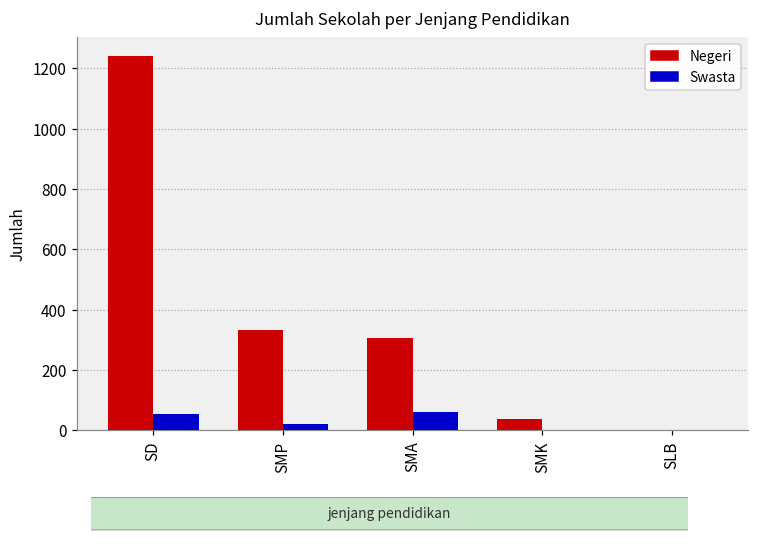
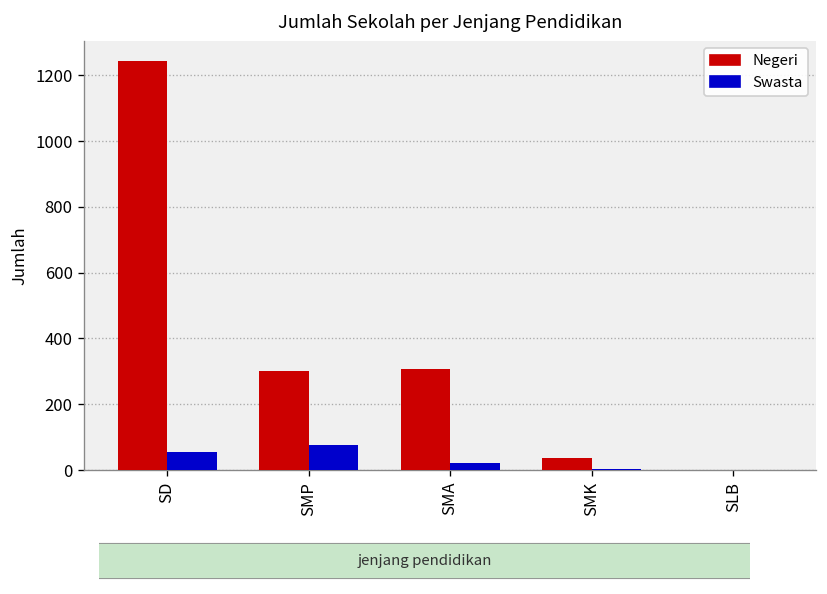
  {
    "Negeri": {
      "SD": 1240,
-     "SMP": 330,
+     "SMP": 300,
      "SMA": 310,
      "SMK": 40,
      "SLB": 0
    },
    "Swasta": {
      "SD": 60,
-     "SMP": 20,
-     "SMA": 60,
+     "SMP": 80,
+     "SMA": 20,
      "SLB": 0
    }
  }
